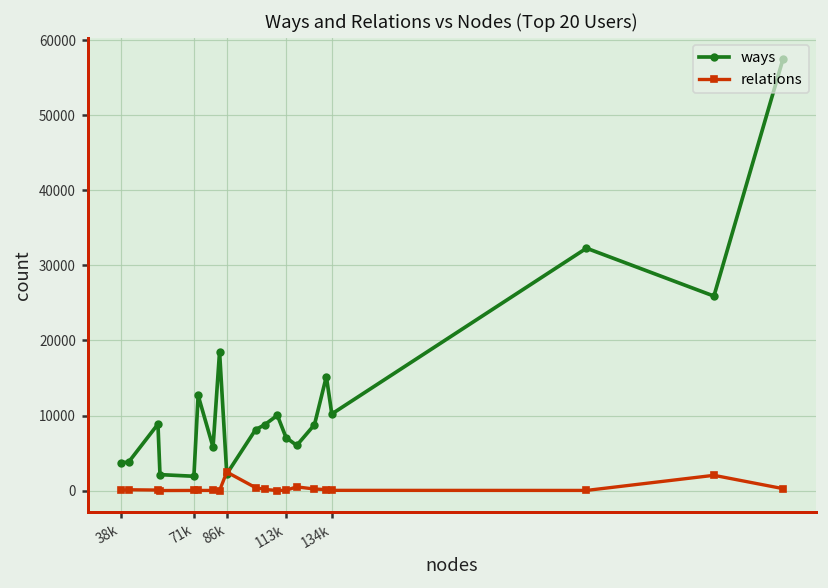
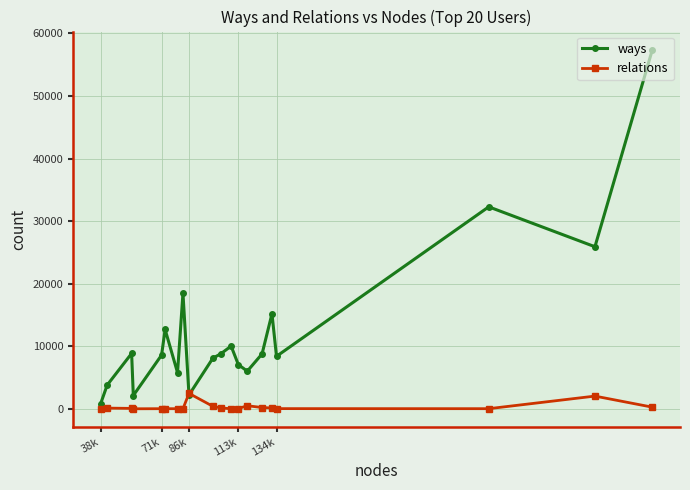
  {
    "ways": {
-     "38k": 4000,
-     "71k": 2000,
+     "38k": 1000,
+     "71k": 9000,
      "113k": 7000,
-     "134k": 10000
+     "134k": 8000
    },
    "relations": {
      "38k": 0,
      "71k": 0,
      "113k": 0,
      "134k": 0
    }
  }
